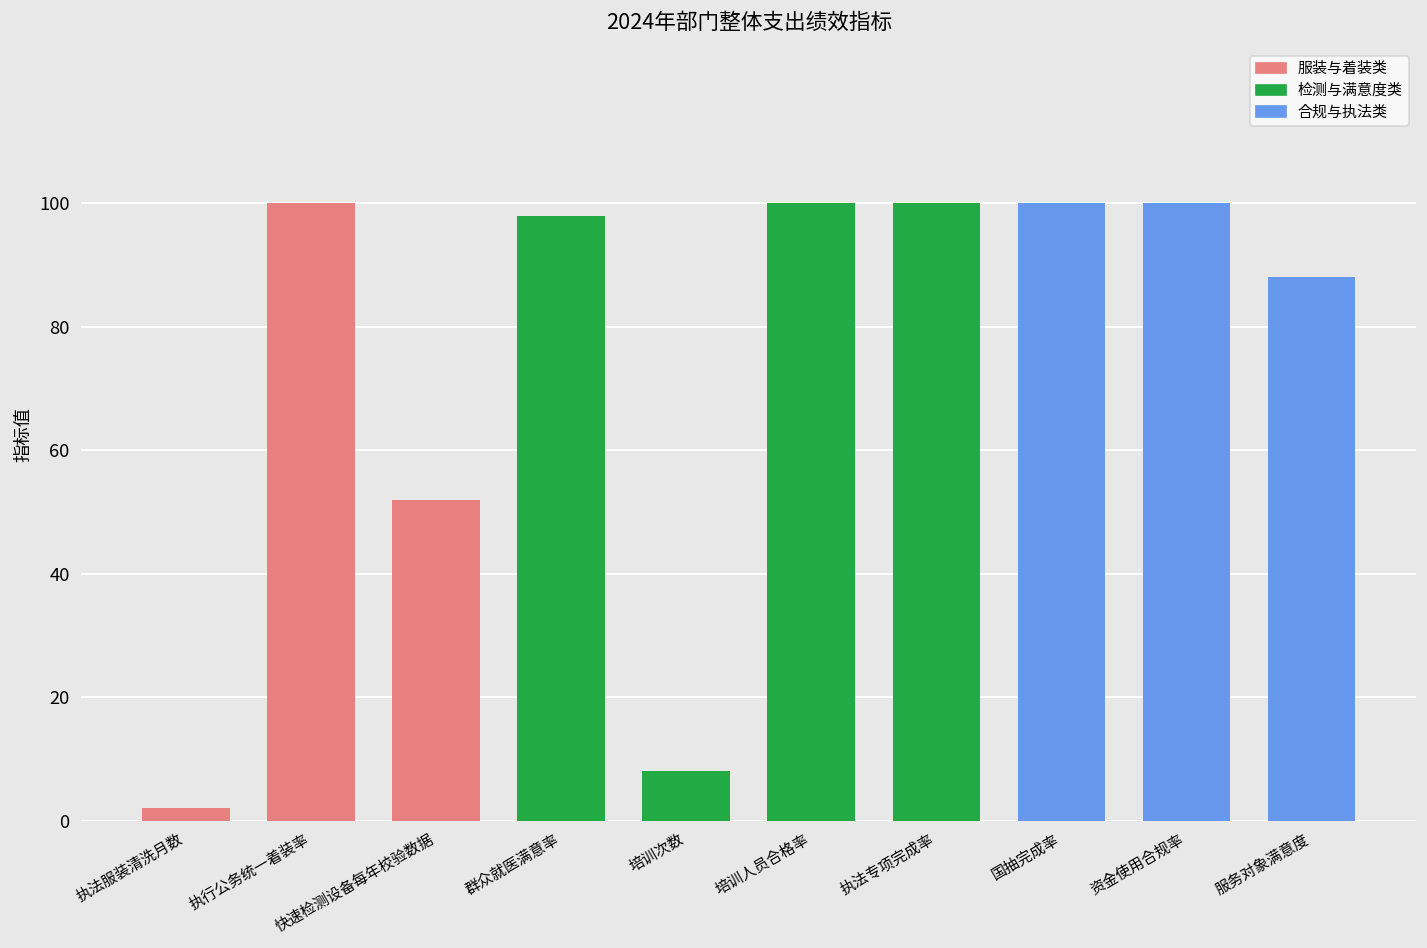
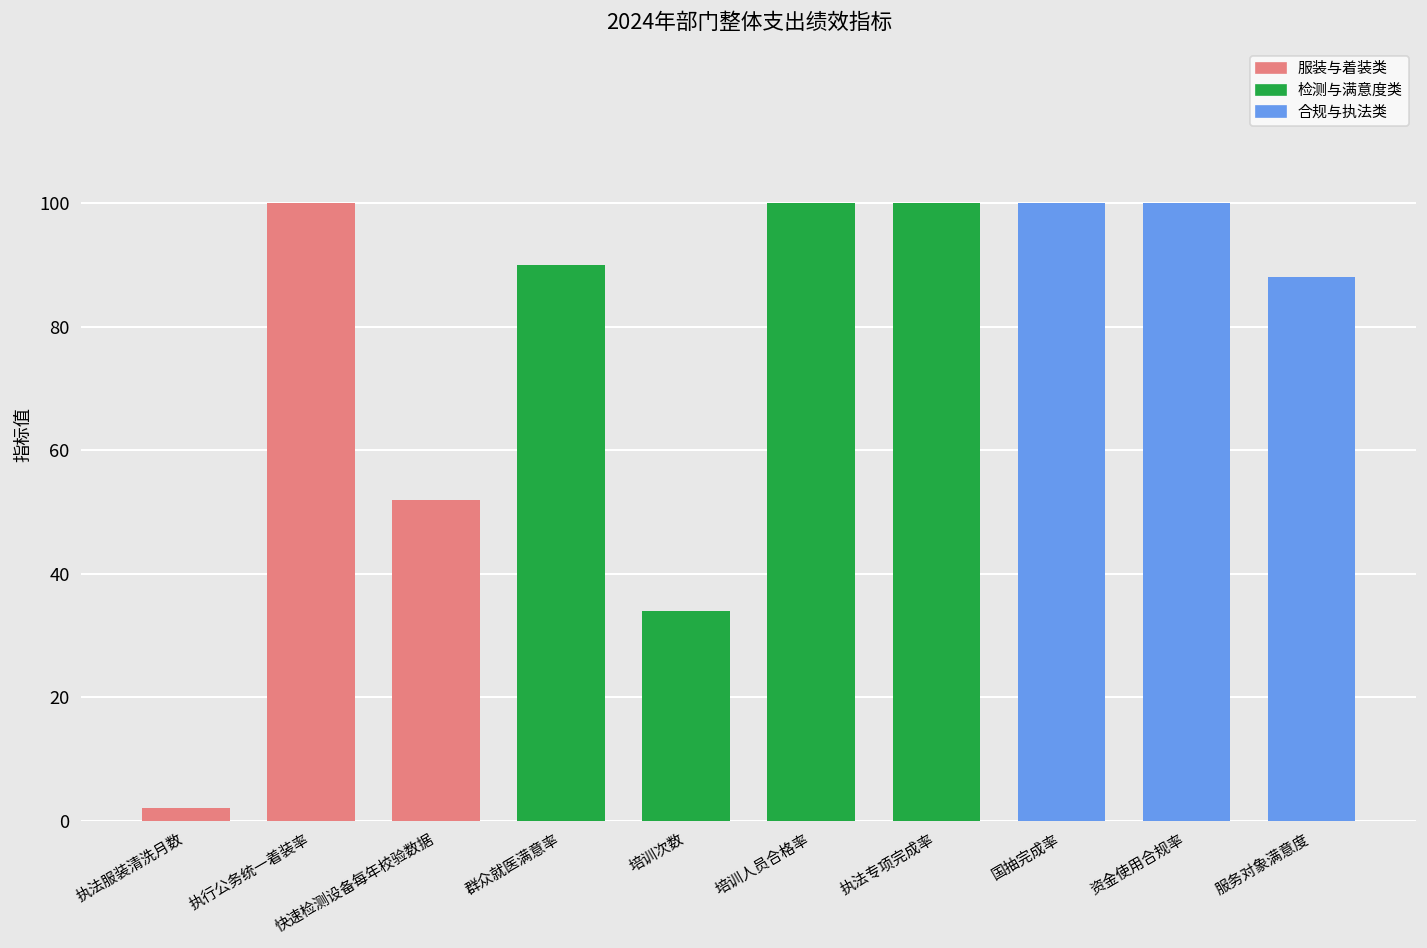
  {
    "执法服装清洗月数": 2,
    "执行公务统一着装率": 100,
    "快速检测设备每年校验数据": 52,
-   "群众就医满意率": 98,
-   "培训次数": 8,
+   "群众就医满意率": 90,
+   "培训次数": 34,
    "培训人员合格率": 100,
    "执法专项完成率": 100,
    "国抽完成率": 100,
    "资金使用合规率": 100,
    "服务对象满意度": 88
  }
